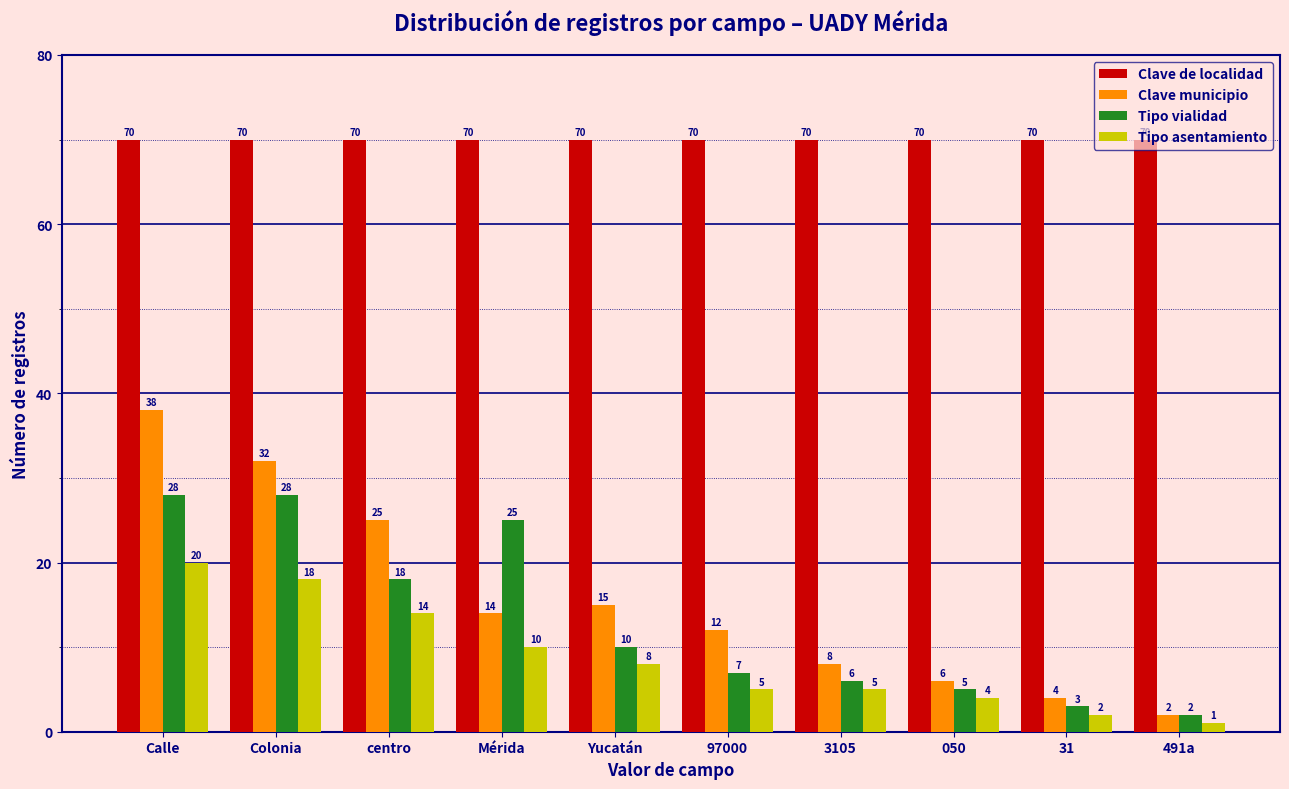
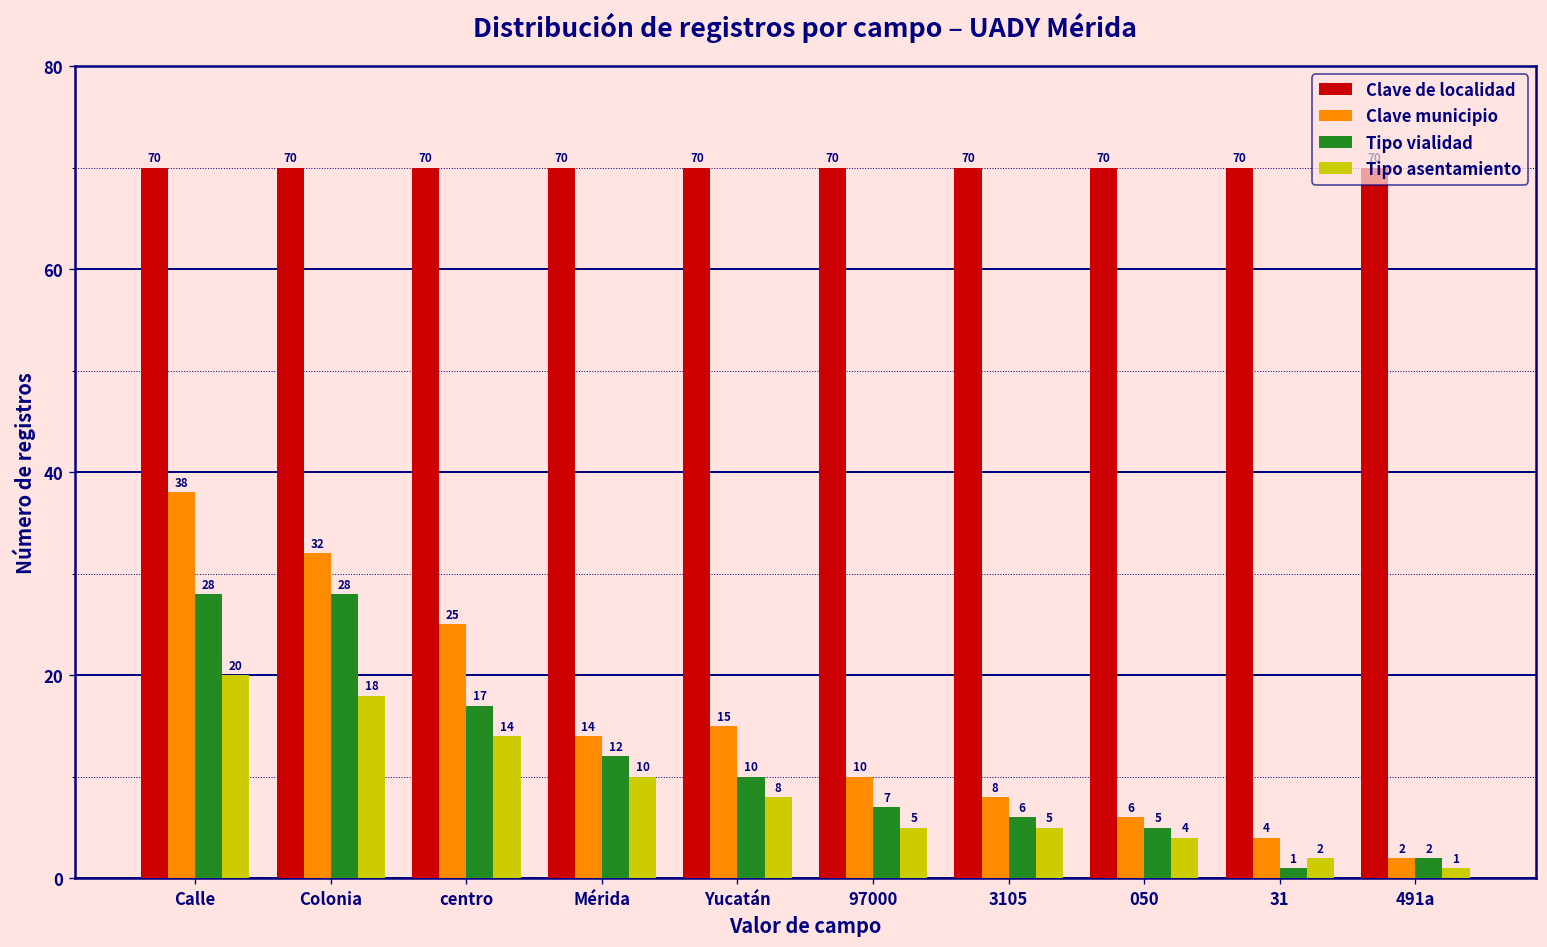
  {
    "Clave de localidad": {
      "Calle": 70,
      "Colonia": 70,
      "centro": 70,
      "Mérida": 70,
      "Yucatán": 70,
      "97000": 70,
      "3105": 70,
      "050": 70,
      "31": 70
    },
    "Clave municipio": {
      "Calle": 38,
      "Colonia": 32,
      "centro": 25,
      "Mérida": 14,
      "Yucatán": 15,
-     "97000": 12,
+     "97000": 10,
      "3105": 8,
      "050": 6,
      "31": 4,
      "491a": 2
    },
    "Tipo vialidad": {
      "Calle": 28,
      "Colonia": 28,
-     "centro": 18,
-     "Mérida": 25,
+     "centro": 17,
+     "Mérida": 12,
      "Yucatán": 10,
      "97000": 7,
      "3105": 6,
      "050": 5,
-     "31": 3,
+     "31": 1,
      "491a": 2
    },
    "Tipo asentamiento": {
      "Calle": 20,
      "Colonia": 18,
      "centro": 14,
      "Mérida": 10,
      "Yucatán": 8,
      "97000": 5,
      "3105": 5,
      "050": 4,
      "31": 2,
      "491a": 1
    }
  }
